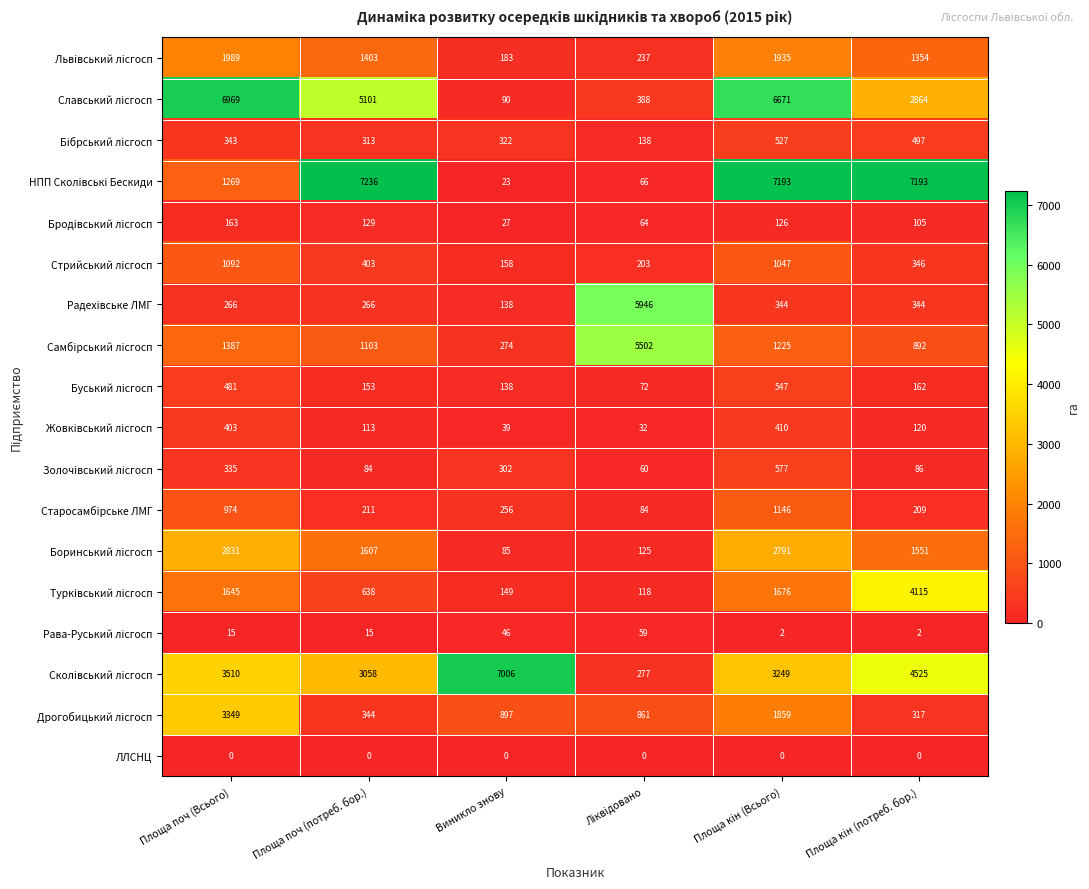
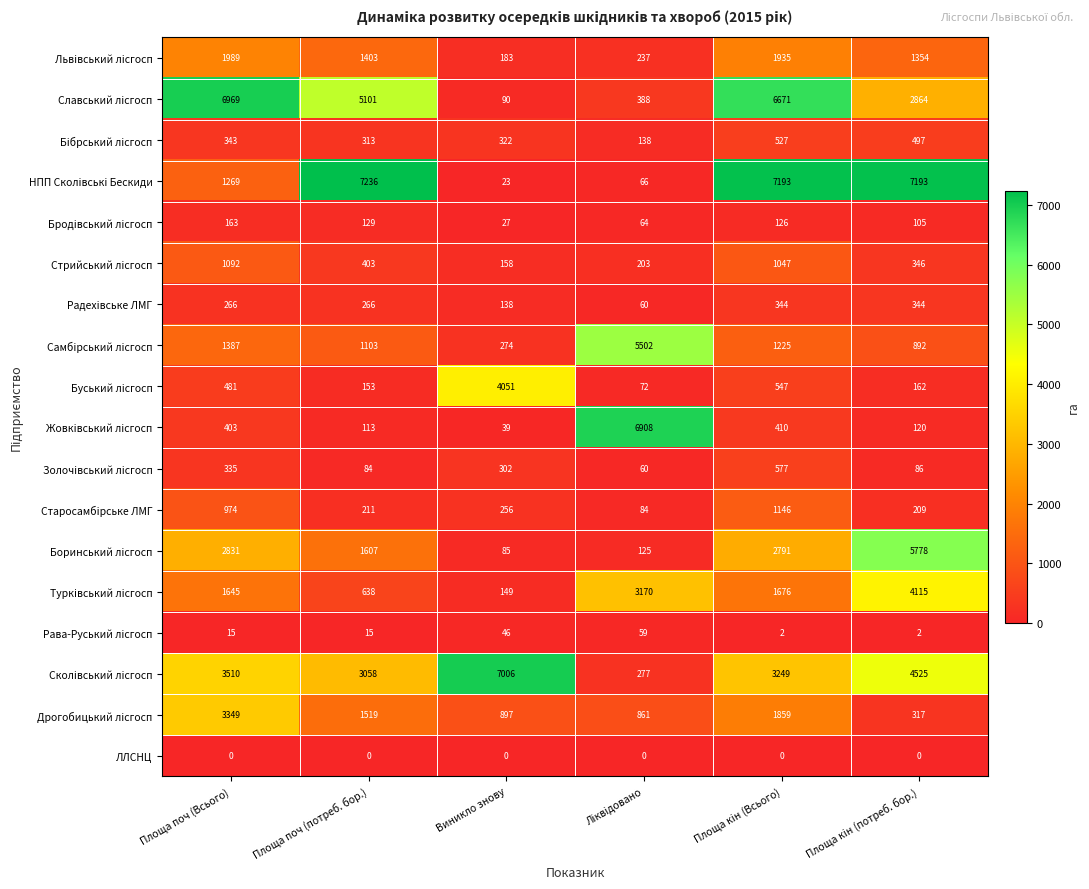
  {
    "Львівський лісгосп": {
      "Площа поч (Всього)": 1989,
      "Площа поч (потреб. бор.)": 1403,
      "Виникло знову": 183,
      "Ліквідовано": 237,
      "Площа кін (Всього)": 1935,
      "Площа кін (потреб. бор.)": 1354
    },
    "Славський лісгосп": {
      "Площа поч (Всього)": 6969,
      "Площа поч (потреб. бор.)": 5101,
      "Виникло знову": 90,
      "Ліквідовано": 388,
      "Площа кін (Всього)": 6671,
      "Площа кін (потреб. бор.)": 2864
    },
    "Бібрський лісгосп": {
      "Площа поч (Всього)": 343,
      "Площа поч (потреб. бор.)": 313,
      "Виникло знову": 322,
      "Ліквідовано": 138,
      "Площа кін (Всього)": 527,
      "Площа кін (потреб. бор.)": 497
    },
    "НПП Сколівські Бескиди": {
      "Площа поч (Всього)": 1269,
      "Площа поч (потреб. бор.)": 7236,
      "Виникло знову": 23,
      "Ліквідовано": 66,
      "Площа кін (Всього)": 7193,
      "Площа кін (потреб. бор.)": 7193
    },
    "Бродівський лісгосп": {
      "Площа поч (Всього)": 163,
      "Площа поч (потреб. бор.)": 129,
      "Виникло знову": 27,
      "Ліквідовано": 64,
      "Площа кін (Всього)": 126,
      "Площа кін (потреб. бор.)": 105
    },
    "Стрийський лісгосп": {
      "Площа поч (Всього)": 1092,
      "Площа поч (потреб. бор.)": 403,
      "Виникло знову": 158,
      "Ліквідовано": 203,
      "Площа кін (Всього)": 1047,
      "Площа кін (потреб. бор.)": 346
    },
    "Радехівське ЛМГ": {
      "Площа поч (Всього)": 266,
      "Площа поч (потреб. бор.)": 266,
      "Виникло знову": 138,
-     "Ліквідовано": 5946,
+     "Ліквідовано": 60,
      "Площа кін (Всього)": 344,
      "Площа кін (потреб. бор.)": 344
    },
    "Самбірський лісгосп": {
      "Площа поч (Всього)": 1387,
      "Площа поч (потреб. бор.)": 1103,
      "Виникло знову": 274,
      "Ліквідовано": 5502,
      "Площа кін (Всього)": 1225,
      "Площа кін (потреб. бор.)": 892
    },
    "Буський лісгосп": {
      "Площа поч (Всього)": 481,
      "Площа поч (потреб. бор.)": 153,
-     "Виникло знову": 138,
+     "Виникло знову": 4051,
      "Ліквідовано": 72,
      "Площа кін (Всього)": 547,
      "Площа кін (потреб. бор.)": 162
    },
    "Жовківський лісгосп": {
      "Площа поч (Всього)": 403,
      "Площа поч (потреб. бор.)": 113,
      "Виникло знову": 39,
-     "Ліквідовано": 32,
+     "Ліквідовано": 6908,
      "Площа кін (Всього)": 410,
      "Площа кін (потреб. бор.)": 120
    },
    "Золочівський лісгосп": {
      "Площа поч (Всього)": 335,
      "Площа поч (потреб. бор.)": 84,
      "Виникло знову": 302,
      "Ліквідовано": 60,
      "Площа кін (Всього)": 577,
      "Площа кін (потреб. бор.)": 86
    },
    "Старосамбірське ЛМГ": {
      "Площа поч (Всього)": 974,
      "Площа поч (потреб. бор.)": 211,
      "Виникло знову": 256,
      "Ліквідовано": 84,
      "Площа кін (Всього)": 1146,
      "Площа кін (потреб. бор.)": 209
    },
    "Боринський лісгосп": {
      "Площа поч (Всього)": 2831,
      "Площа поч (потреб. бор.)": 1607,
      "Виникло знову": 85,
      "Ліквідовано": 125,
      "Площа кін (Всього)": 2791,
-     "Площа кін (потреб. бор.)": 1551
+     "Площа кін (потреб. бор.)": 5778
    },
    "Турківський лісгосп": {
      "Площа поч (Всього)": 1645,
      "Площа поч (потреб. бор.)": 638,
      "Виникло знову": 149,
-     "Ліквідовано": 118,
+     "Ліквідовано": 3170,
      "Площа кін (Всього)": 1676,
      "Площа кін (потреб. бор.)": 4115
    },
    "Рава-Руський лісгосп": {
      "Площа поч (Всього)": 15,
      "Площа поч (потреб. бор.)": 15,
      "Виникло знову": 46,
      "Ліквідовано": 59,
      "Площа кін (Всього)": 2,
      "Площа кін (потреб. бор.)": 2
    },
    "Сколівський лісгосп": {
      "Площа поч (Всього)": 3510,
      "Площа поч (потреб. бор.)": 3058,
      "Виникло знову": 7006,
      "Ліквідовано": 277,
      "Площа кін (Всього)": 3249,
      "Площа кін (потреб. бор.)": 4525
    },
    "Дрогобицький лісгосп": {
      "Площа поч (Всього)": 3349,
-     "Площа поч (потреб. бор.)": 344,
+     "Площа поч (потреб. бор.)": 1519,
      "Виникло знову": 897,
      "Ліквідовано": 861,
      "Площа кін (Всього)": 1859,
      "Площа кін (потреб. бор.)": 317
    },
    "ЛЛСНЦ": {
      "Площа поч (Всього)": 0,
      "Площа поч (потреб. бор.)": 0,
      "Виникло знову": 0,
      "Ліквідовано": 0,
      "Площа кін (Всього)": 0,
      "Площа кін (потреб. бор.)": 0
    }
  }
